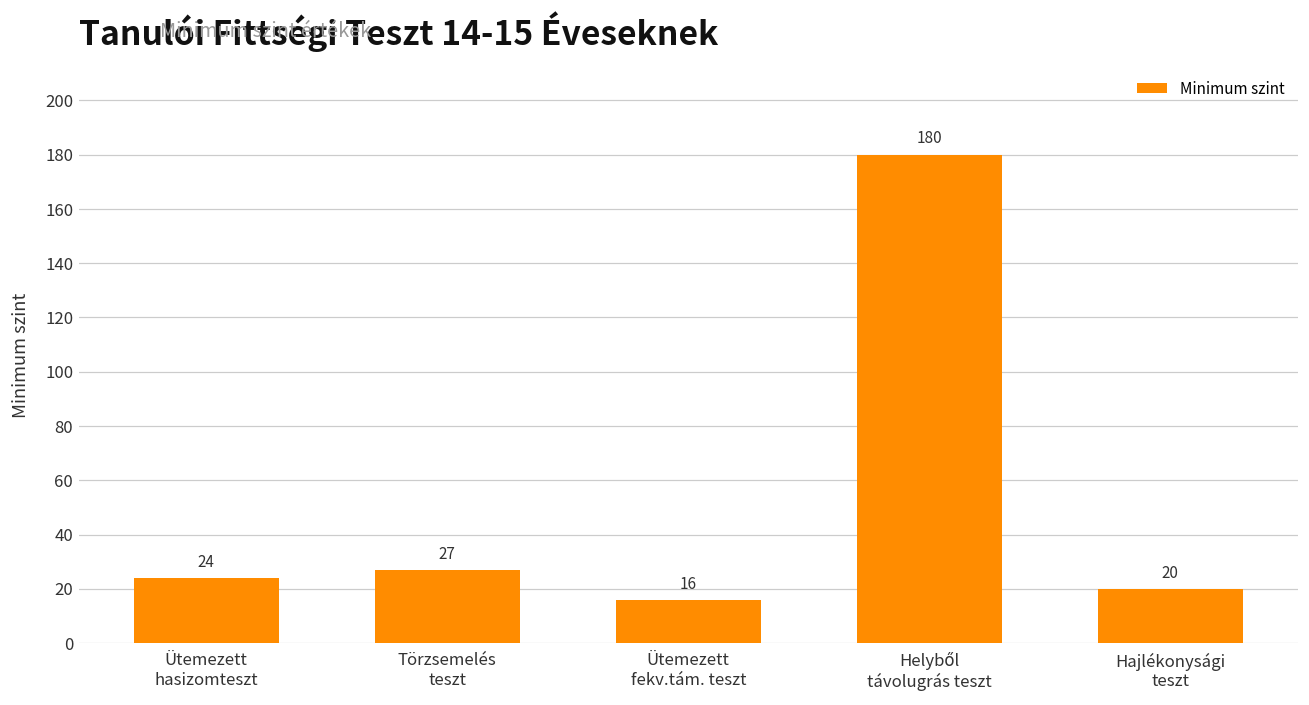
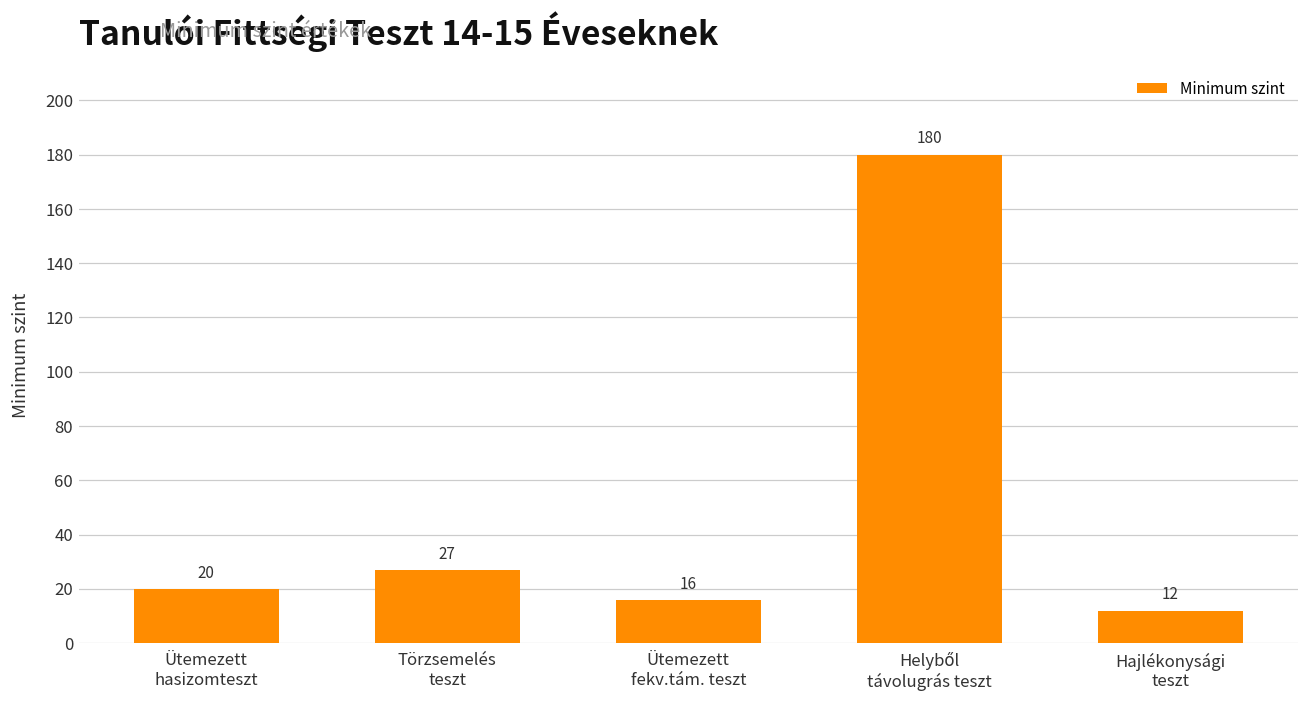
  {
-   "Ütemezett hasizomteszt": 24,
+   "Ütemezett hasizomteszt": 20,
    "Törzsemelés teszt": 27,
    "Ütemezett fekv.tám. teszt": 16,
    "Helyből távolugrás teszt": 180,
-   "Hajlékonysági teszt": 20
+   "Hajlékonysági teszt": 12
  }
